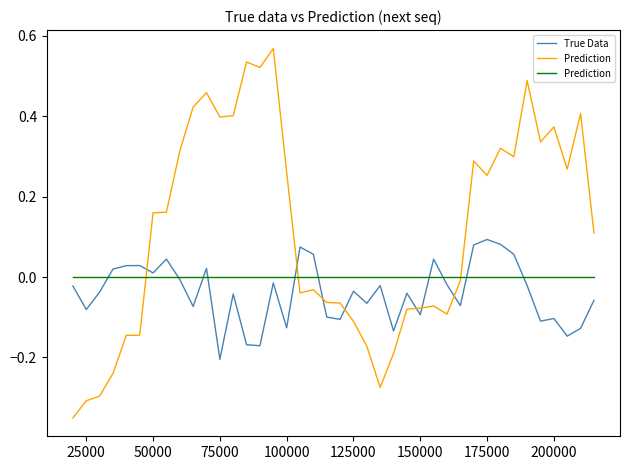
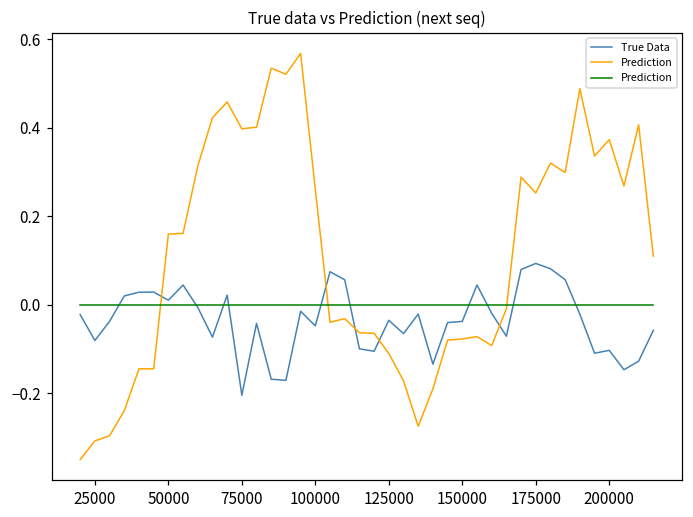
  {
    "True Data": {
      "25000": -0.08,
      "50000": 0.01,
      "75000": -0.20,
-     "100000": -0.13,
+     "100000": -0.05,
      "125000": -0.04,
-     "150000": -0.09,
+     "150000": -0.04,
      "175000": 0.09,
      "200000": -0.10
    }
  }
